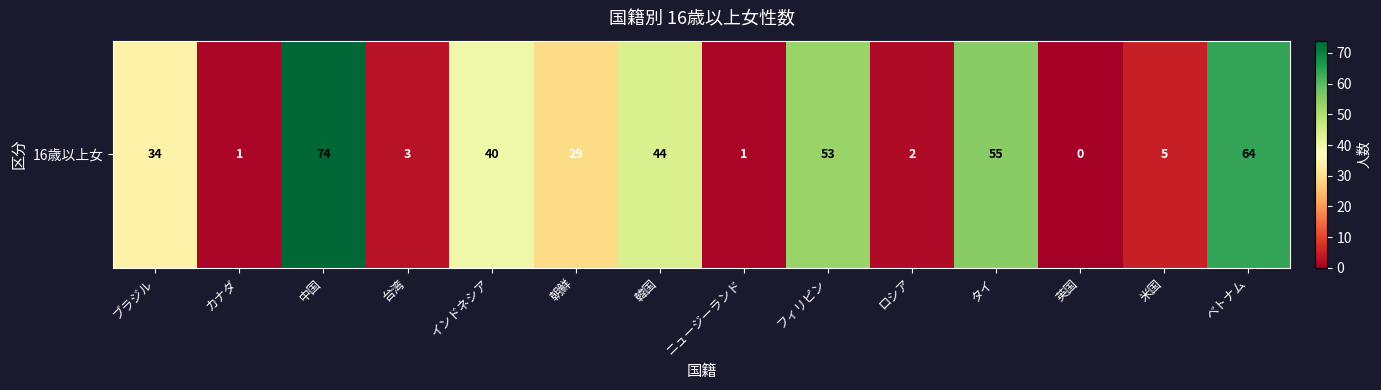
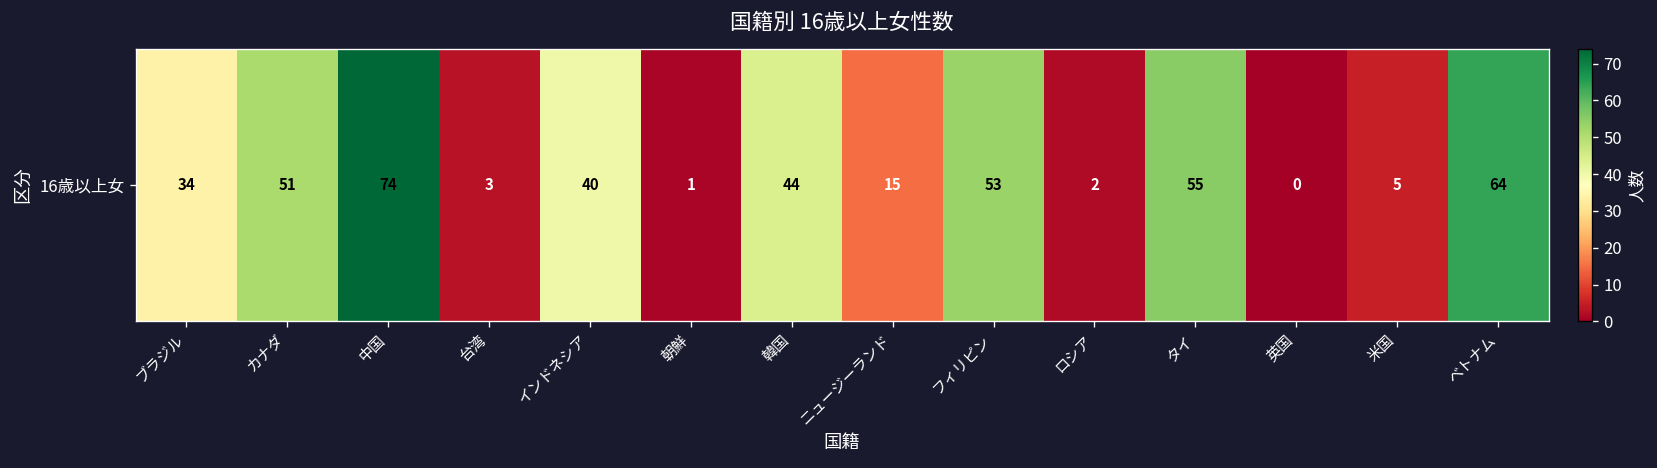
  {
    "16歳以上女": {
      "ブラジル": 34,
-     "カナダ": 1,
+     "カナダ": 51,
      "中国": 74,
      "台湾": 3,
      "インドネシア": 40,
-     "朝鮮": 29,
+     "朝鮮": 1,
      "韓国": 44,
-     "ニュージーランド": 1,
+     "ニュージーランド": 15,
      "フィリピン": 53,
      "ロシア": 2,
      "タイ": 55,
      "英国": 0,
      "米国": 5,
      "ベトナム": 64
    }
  }
